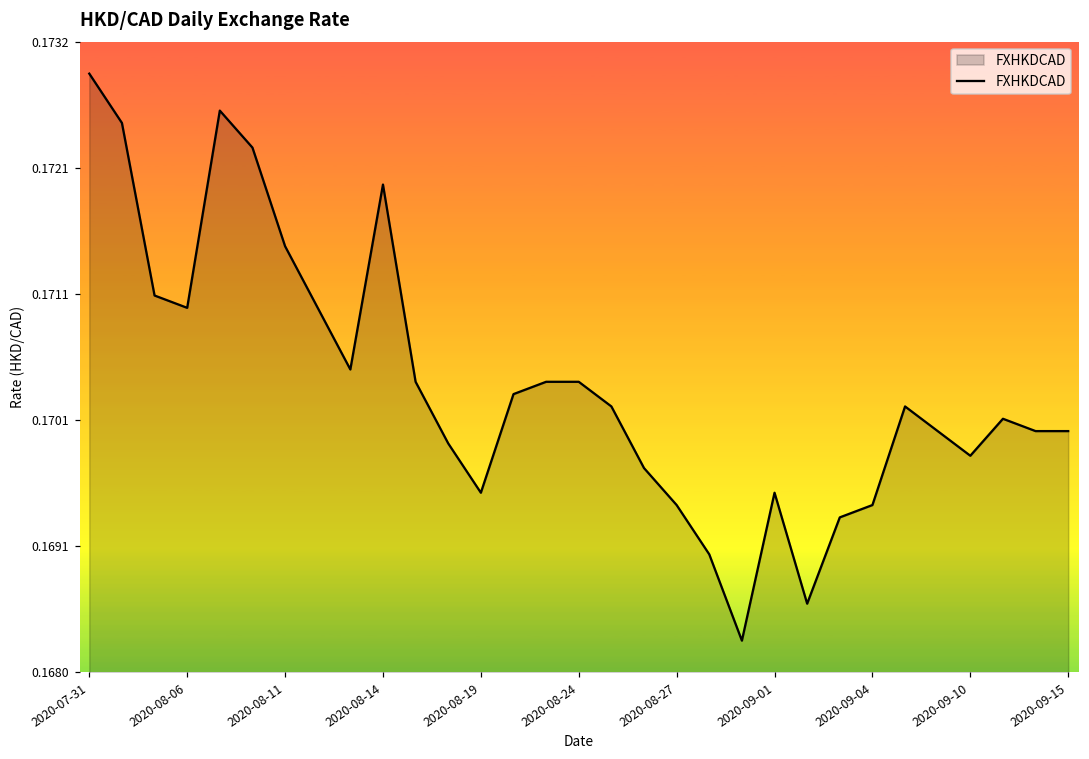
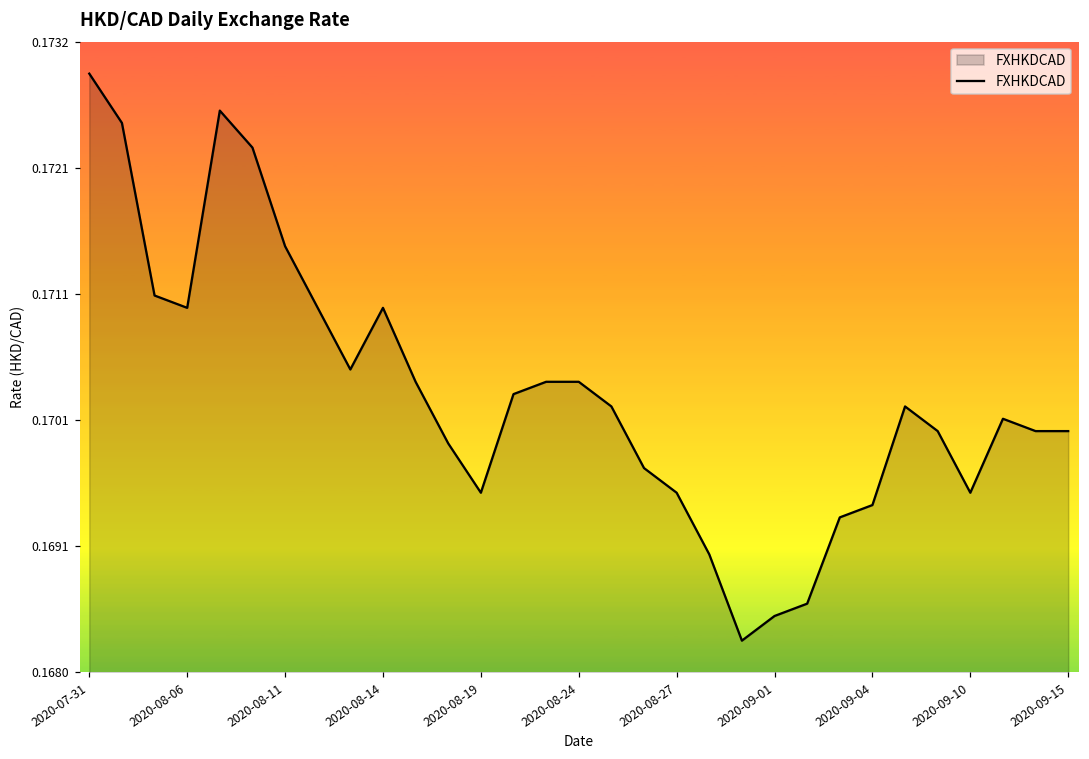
  {
    "2020-07-31": 0.1729,
    "2020-08-06": 0.1710,
    "2020-08-11": 0.1715,
-   "2020-08-14": 0.172,
+   "2020-08-14": 0.171,
    "2020-08-19": 0.1695,
    "2020-08-24": 0.1704,
-   "2020-08-27": 0.1694,
-   "2020-09-01": 0.1695,
+   "2020-08-27": 0.1695,
+   "2020-09-01": 0.1685,
    "2020-09-04": 0.1694,
-   "2020-09-10": 0.1698,
+   "2020-09-10": 0.1695,
    "2020-09-15": 0.1700
  }
